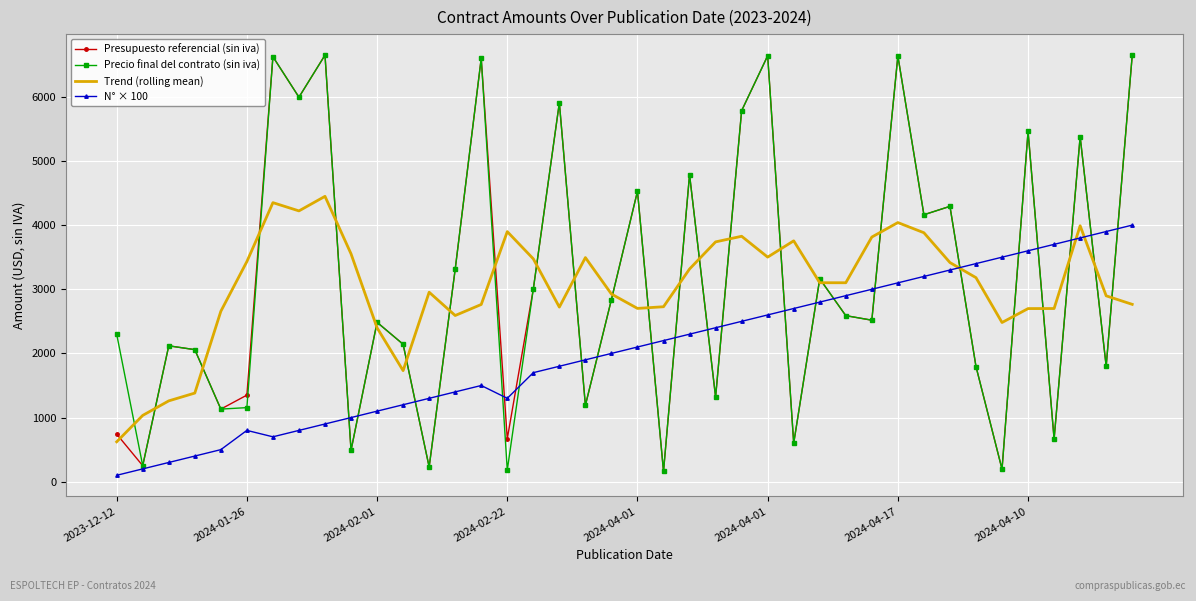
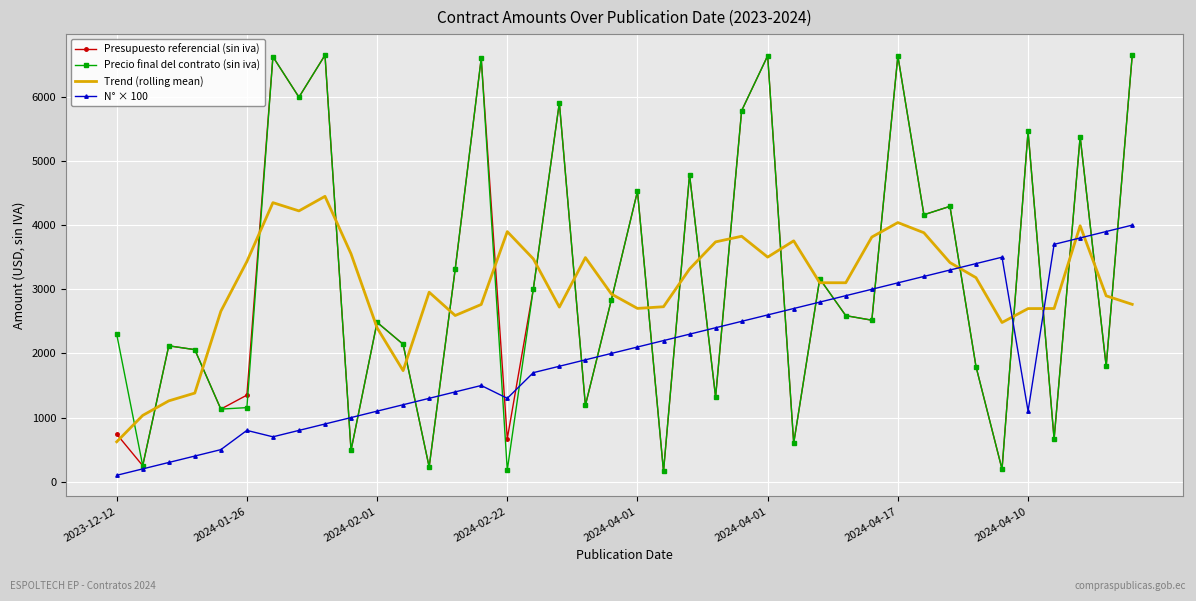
  {
    "Presupuesto referencial (sin iva)": {
      "2023-12-12": 700,
      "2024-01-26": 1400,
      "2024-02-22": 700
    },
    "Precio final del contrato (sin iva)": {
      "2023-12-12": 2300,
      "2024-01-26": 1200,
      "2024-02-22": 200
    },
    "Trend (rolling mean)": {
      "2023-12-12": 600,
      "2024-01-26": 3400,
      "2024-02-01": 2400,
      "2024-02-22": 3900,
      "2024-04-10": 2700
    },
    "N° × 100": {
      "2023-12-12": 100,
      "2024-01-26": 800,
      "2024-02-01": 1100,
      "2024-02-22": 1300,
-     "2024-04-10": 3600
+     "2024-04-10": 1100
    }
  }
